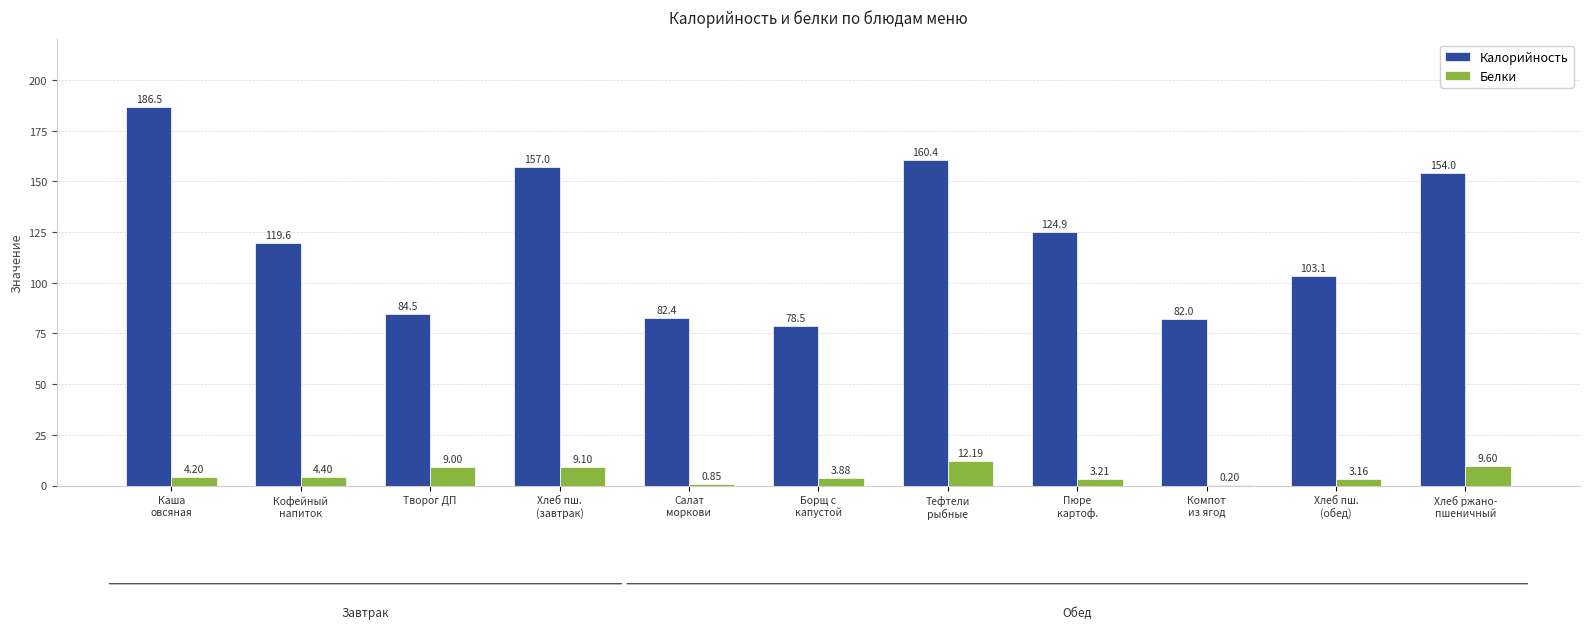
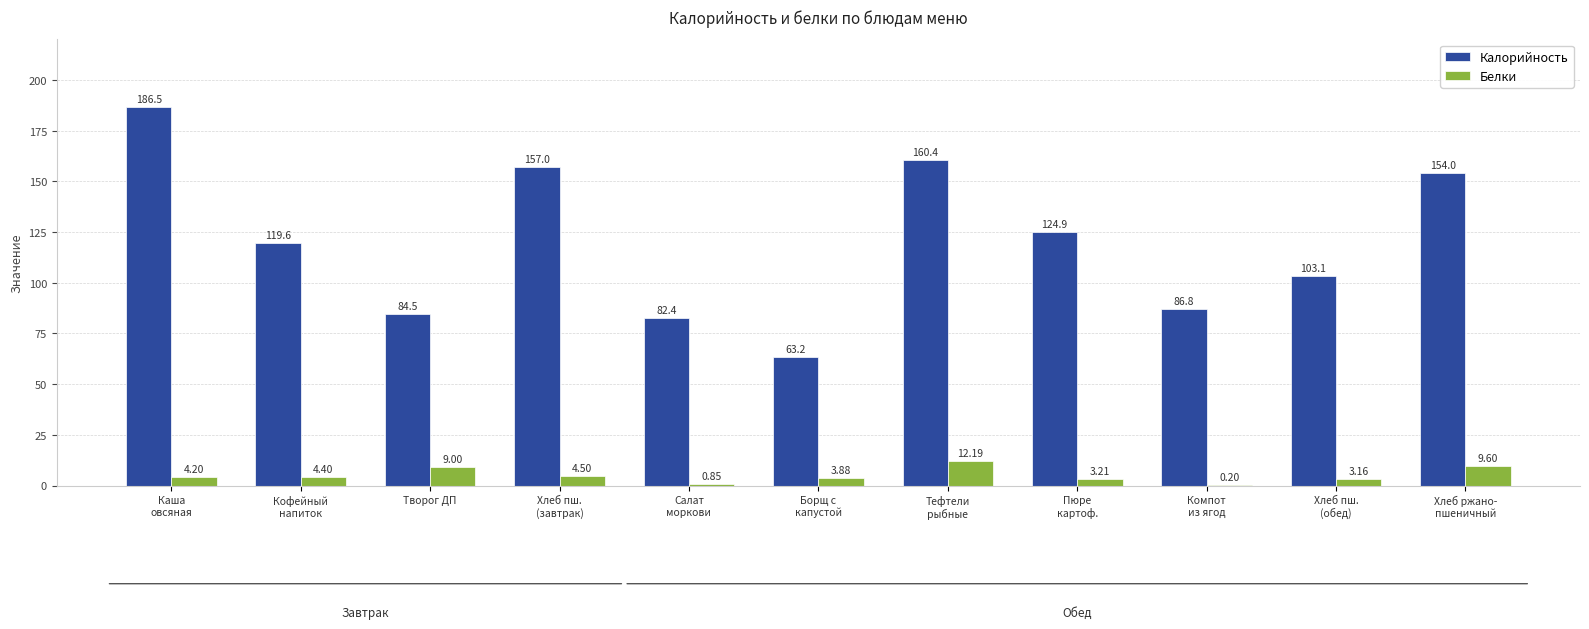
  {
    "Калорийность": {
      "Каша овсяная": 186.5,
      "Кофейный напиток": 119.6,
      "Творог ДП": 84.5,
      "Хлеб пш. (завтрак)": 157.0,
      "Салат моркови": 82.4,
-     "Борщ с капустой": 78.5,
+     "Борщ с капустой": 63.2,
      "Тефтели рыбные": 160.4,
      "Пюре картоф.": 124.9,
-     "Компот из ягод": 82.0,
+     "Компот из ягод": 86.8,
      "Хлеб пш. (обед)": 103.1,
      "Хлеб ржано- пшеничный": 154.0
    },
    "Белки": {
      "Каша овсяная": 4.20,
      "Кофейный напиток": 4.40,
      "Творог ДП": 9.00,
-     "Хлеб пш. (завтрак)": 9.10,
+     "Хлеб пш. (завтрак)": 4.50,
      "Салат моркови": 0.85,
      "Борщ с капустой": 3.88,
      "Тефтели рыбные": 12.19,
      "Пюре картоф.": 3.21,
      "Компот из ягод": 0.20,
      "Хлеб пш. (обед)": 3.16,
      "Хлеб ржано- пшеничный": 9.60
    }
  }
